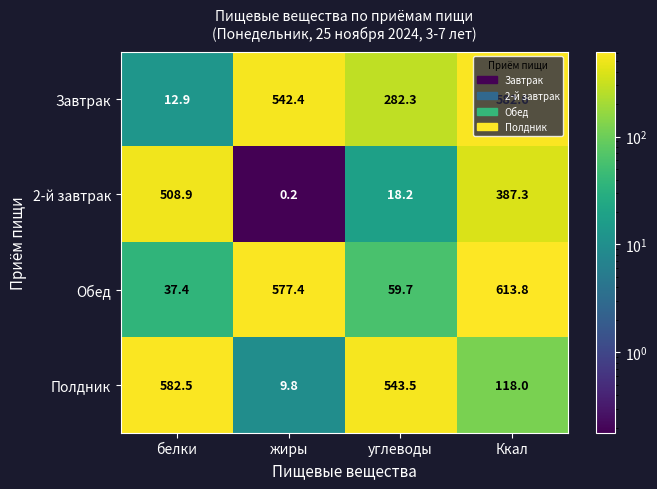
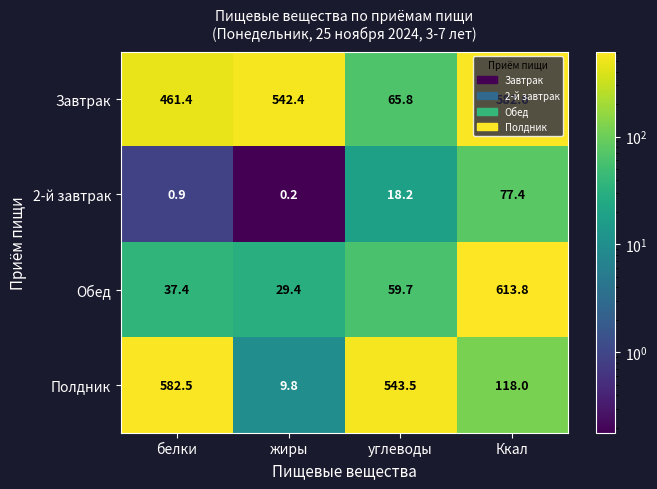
  {
    "Завтрак": {
-     "белки": 12.9,
+     "белки": 461.4,
      "жиры": 542.4,
-     "углеводы": 282.3
+     "углеводы": 65.8
    },
    "2-й завтрак": {
-     "белки": 508.9,
+     "белки": 0.9,
      "жиры": 0.2,
      "углеводы": 18.2,
-     "Ккал": 387.3
+     "Ккал": 77.4
    },
    "Обед": {
      "белки": 37.4,
-     "жиры": 577.4,
+     "жиры": 29.4,
      "углеводы": 59.7,
      "Ккал": 613.8
    },
    "Полдник": {
      "белки": 582.5,
      "жиры": 9.8,
      "углеводы": 543.5,
      "Ккал": 118.0
    }
  }
